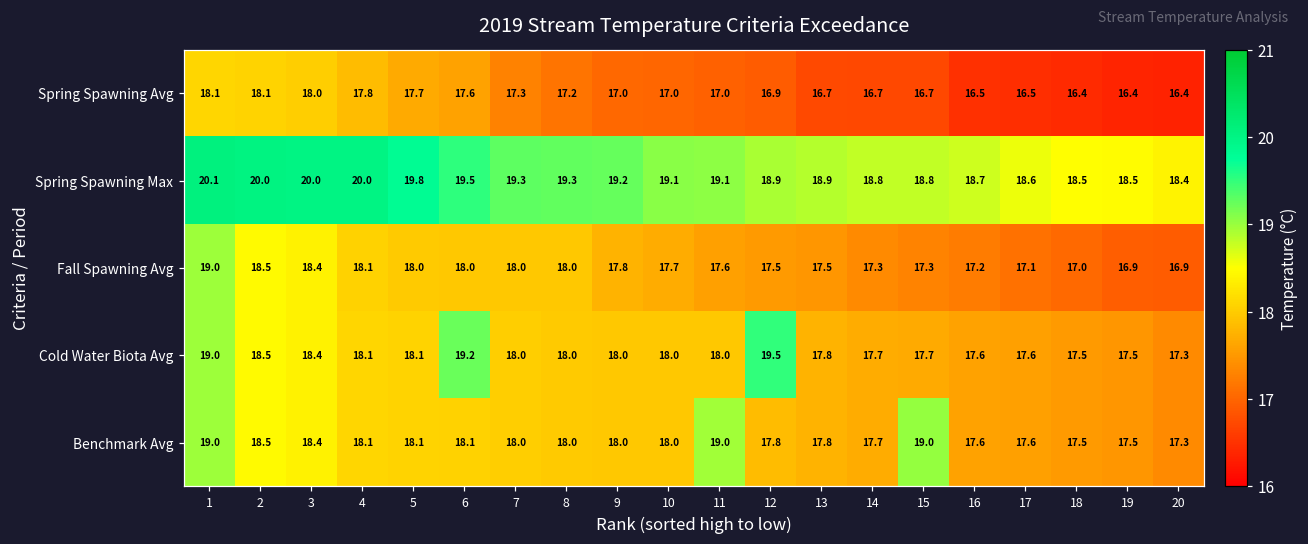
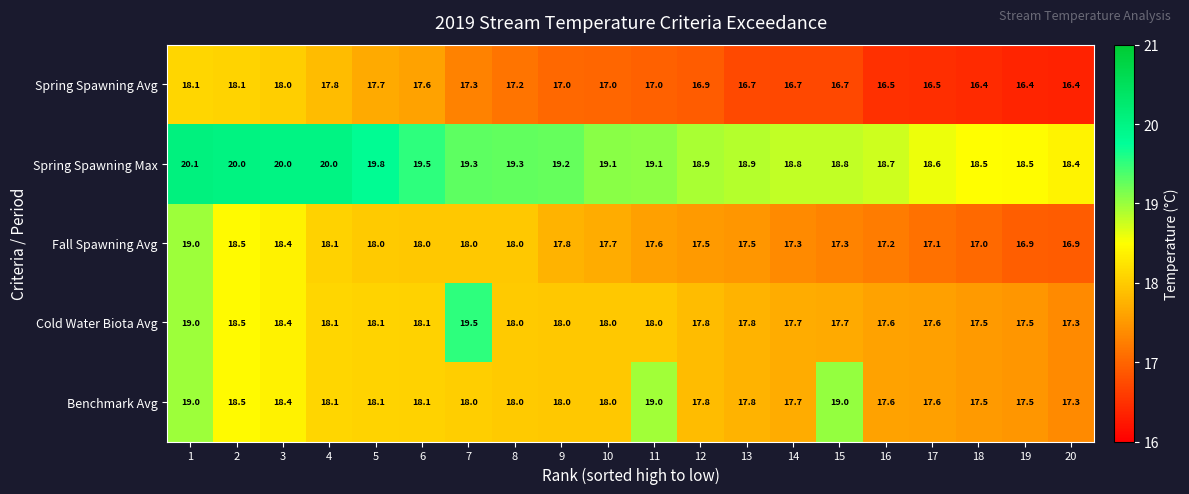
  {
    "Spring Spawning Avg": {
      "1": 18.1,
      "2": 18.1,
      "3": 18.0,
      "4": 17.8,
      "5": 17.7,
      "6": 17.6,
      "7": 17.3,
      "8": 17.2,
      "9": 17.0,
      "10": 17.0,
      "11": 17.0,
      "12": 16.9,
      "13": 16.7,
      "14": 16.7,
      "15": 16.7,
      "16": 16.5,
      "17": 16.5,
      "18": 16.4,
      "19": 16.4,
      "20": 16.4
    },
    "Spring Spawning Max": {
      "1": 20.1,
      "2": 20.0,
      "3": 20.0,
      "4": 20.0,
      "5": 19.8,
      "6": 19.5,
      "7": 19.3,
      "8": 19.3,
      "9": 19.2,
      "10": 19.1,
      "11": 19.1,
      "12": 18.9,
      "13": 18.9,
      "14": 18.8,
      "15": 18.8,
      "16": 18.7,
      "17": 18.6,
      "18": 18.5,
      "19": 18.5,
      "20": 18.4
    },
    "Fall Spawning Avg": {
      "1": 19.0,
      "2": 18.5,
      "3": 18.4,
      "4": 18.1,
      "5": 18.0,
      "6": 18.0,
      "7": 18.0,
      "8": 18.0,
      "9": 17.8,
      "10": 17.7,
      "11": 17.6,
      "12": 17.5,
      "13": 17.5,
      "14": 17.3,
      "15": 17.3,
      "16": 17.2,
      "17": 17.1,
      "18": 17.0,
      "19": 16.9,
      "20": 16.9
    },
    "Cold Water Biota Avg": {
      "1": 19.0,
      "2": 18.5,
      "3": 18.4,
      "4": 18.1,
      "5": 18.1,
-     "6": 19.2,
-     "7": 18.0,
+     "6": 18.1,
+     "7": 19.5,
      "8": 18.0,
      "9": 18.0,
      "10": 18.0,
      "11": 18.0,
-     "12": 19.5,
+     "12": 17.8,
      "13": 17.8,
      "14": 17.7,
      "15": 17.7,
      "16": 17.6,
      "17": 17.6,
      "18": 17.5,
      "19": 17.5,
      "20": 17.3
    },
    "Benchmark Avg": {
      "1": 19.0,
      "2": 18.5,
      "3": 18.4,
      "4": 18.1,
      "5": 18.1,
      "6": 18.1,
      "7": 18.0,
      "8": 18.0,
      "9": 18.0,
      "10": 18.0,
      "11": 19.0,
      "12": 17.8,
      "13": 17.8,
      "14": 17.7,
      "15": 19.0,
      "16": 17.6,
      "17": 17.6,
      "18": 17.5,
      "19": 17.5,
      "20": 17.3
    }
  }
